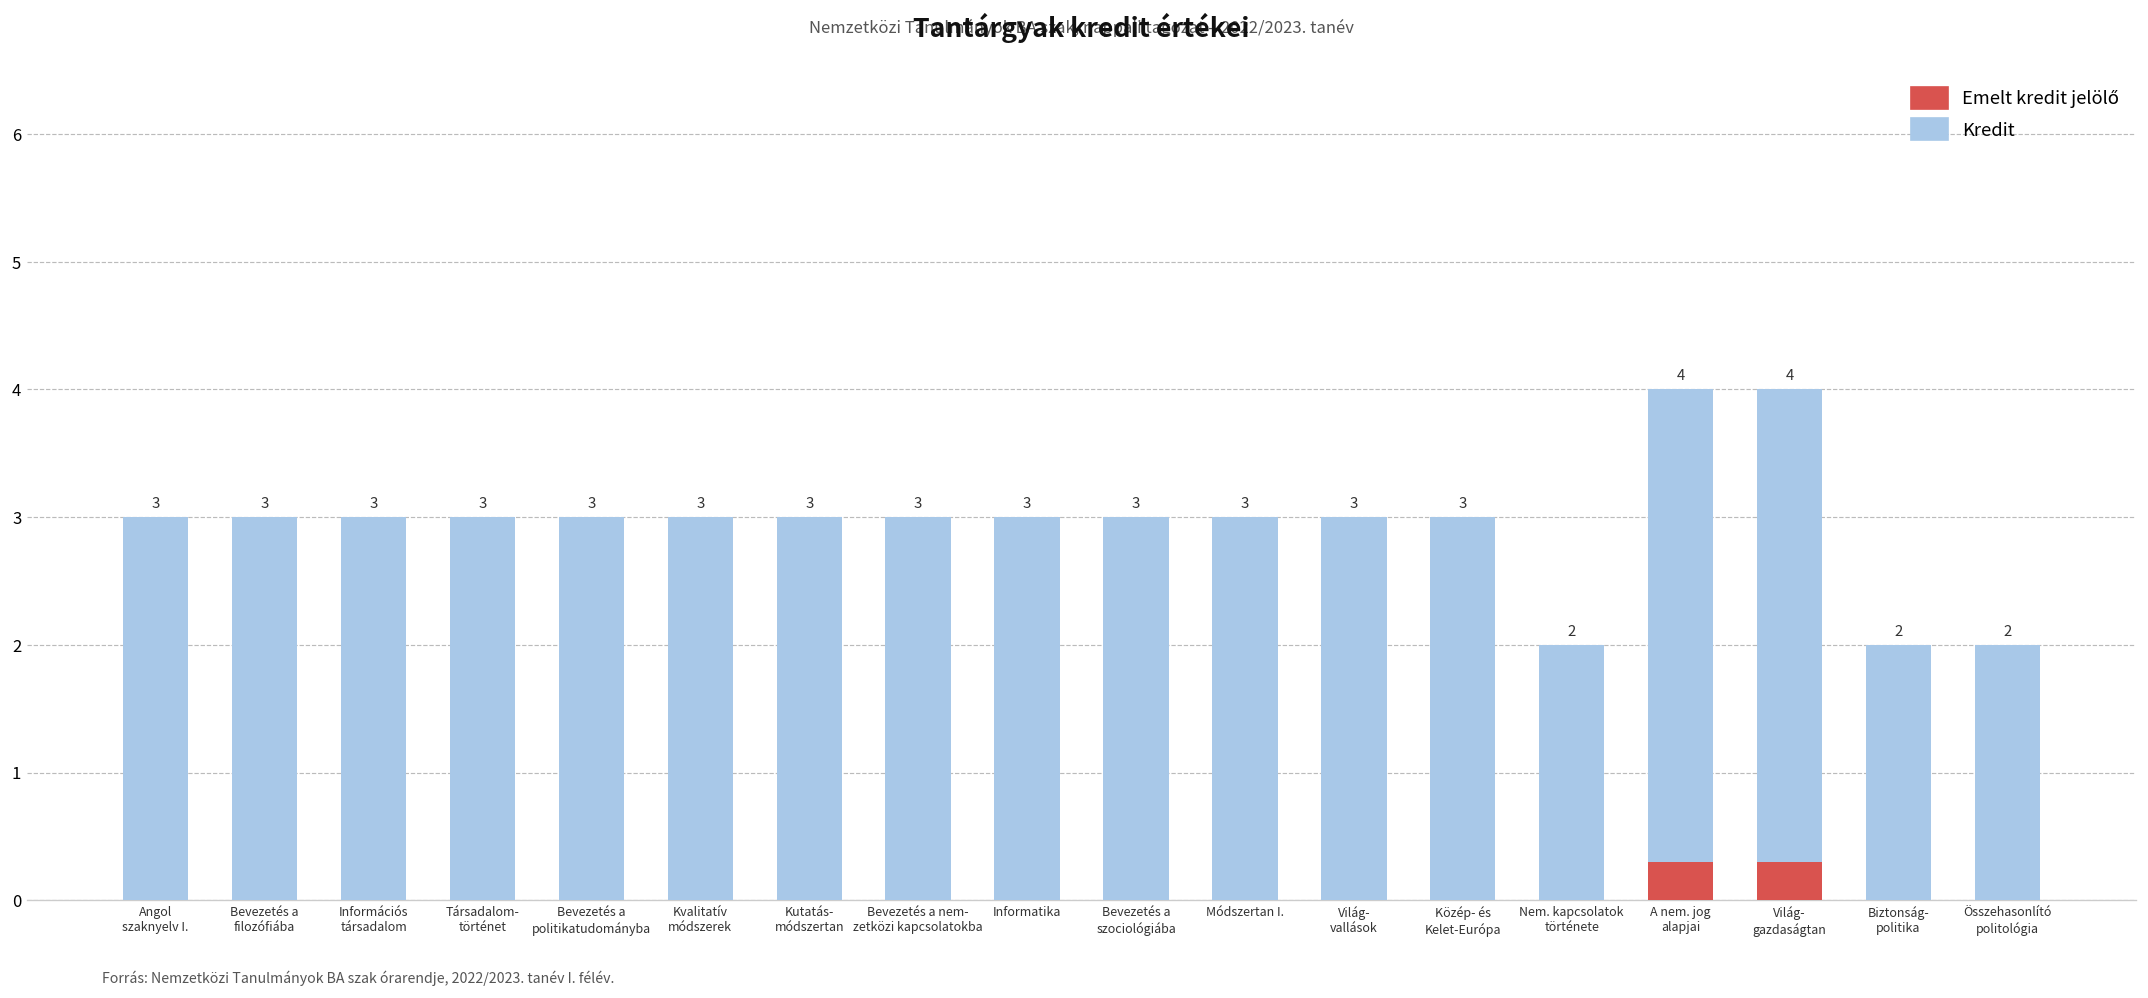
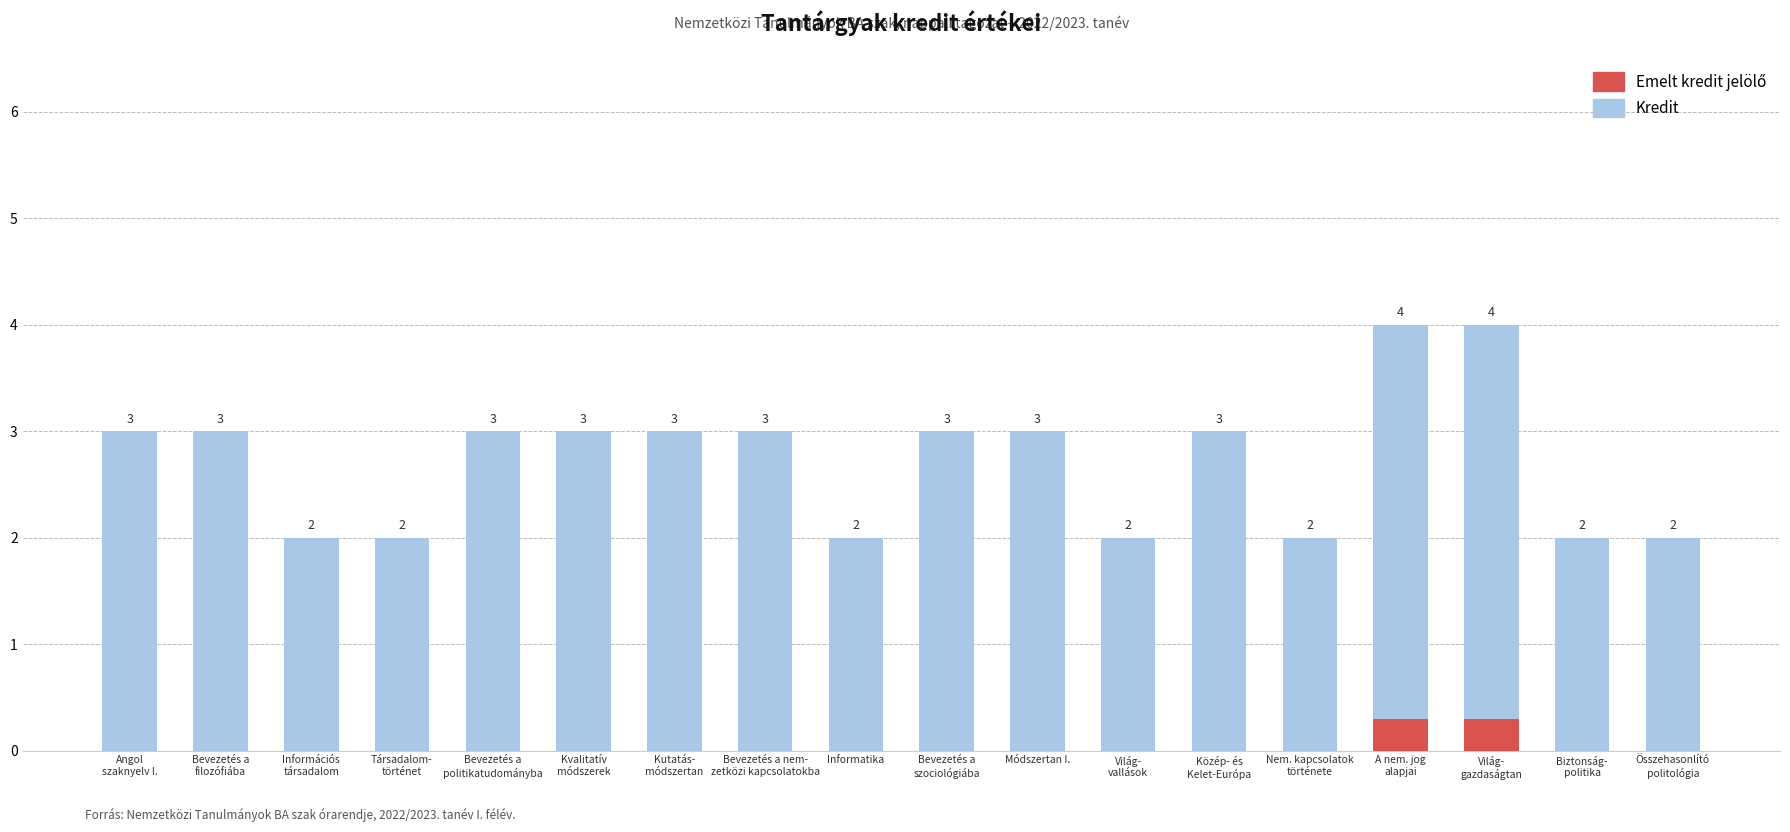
  {
    "Kredit": {
      "Angol szaknyelv I.": 3,
      "Bevezetés a filozófiába": 3,
-     "Információs társadalom": 3,
-     "Társadalom- történet": 3,
+     "Információs társadalom": 2,
+     "Társadalom- történet": 2,
      "Bevezetés a politikatudományba": 3,
      "Kvalitatív módszerek": 3,
      "Kutatás- módszertan": 3,
      "Bevezetés a nem- zetközi kapcsolatokba": 3,
-     "Informatika": 3,
+     "Informatika": 2,
      "Bevezetés a szociológiába": 3,
      "Módszertan I.": 3,
-     "Világ- vallások": 3,
+     "Világ- vallások": 2,
      "Közép- és Kelet-Európa": 3,
      "Nem. kapcsolatok története": 2,
      "A nem. jog alapjai": 4,
      "Világ- gazdaságtan": 4,
      "Biztonság- politika": 2,
      "Összehasonlító politológia": 2
    },
    "Emelt kredit jelölő": {
      "Angol szaknyelv I.": 0.00,
      "Bevezetés a filozófiába": 0.00,
      "Információs társadalom": 0.00,
      "Társadalom- történet": 0.00,
      "Bevezetés a politikatudományba": 0.00,
      "Kvalitatív módszerek": 0.00,
      "Kutatás- módszertan": 0.00,
      "Bevezetés a nem- zetközi kapcsolatokba": 0.00,
      "Informatika": 0.00,
      "Bevezetés a szociológiába": 0.00,
      "Módszertan I.": 0.00,
      "Világ- vallások": 0.00,
      "Közép- és Kelet-Európa": 0.00,
      "Nem. kapcsolatok története": 0.00,
      "Biztonság- politika": 0.00,
      "Összehasonlító politológia": 0.00
    }
  }
